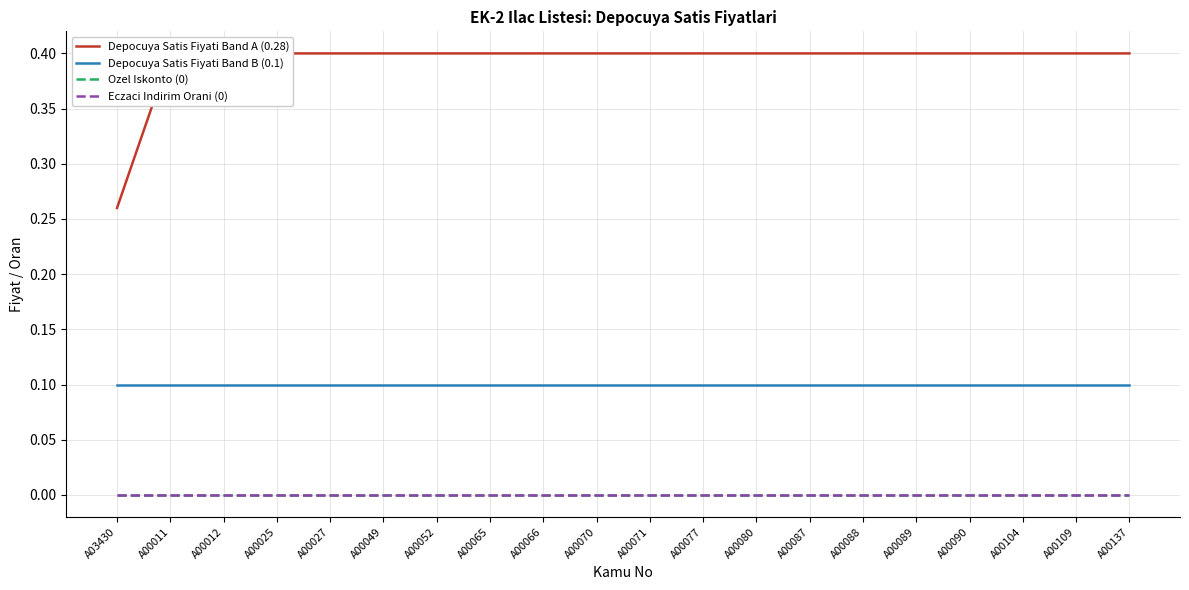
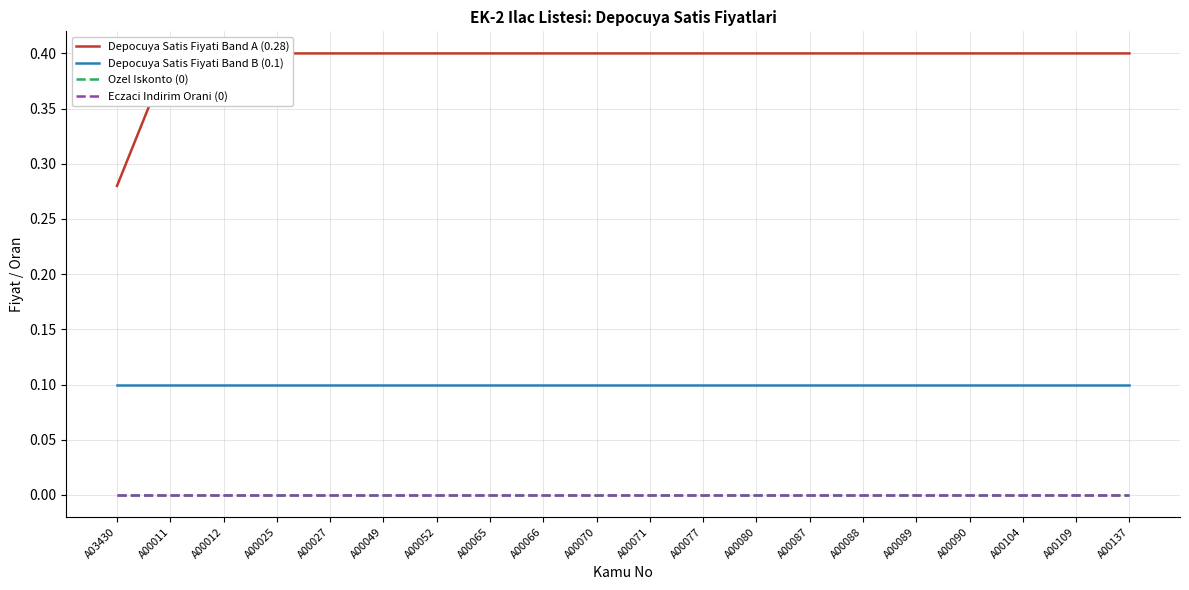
  {
    "Depocuya Satis Fiyati Band A (0.28)": {
-     "A03430": 0.26,
+     "A03430": 0.28,
      "A00027": 0.40,
      "A00049": 0.40,
      "A00052": 0.40,
      "A00065": 0.40,
      "A00066": 0.40,
      "A00070": 0.40,
      "A00071": 0.40,
      "A00077": 0.40,
      "A00080": 0.40,
      "A00087": 0.40,
      "A00088": 0.40,
      "A00089": 0.40,
      "A00090": 0.40,
      "A00104": 0.40,
      "A00109": 0.40,
      "A00137": 0.40
    },
    "Depocuya Satis Fiyati Band B (0.1)": {
      "A03430": 0.10,
      "A00011": 0.10,
      "A00012": 0.10,
      "A00025": 0.10,
      "A00027": 0.10,
      "A00049": 0.10,
      "A00052": 0.10,
      "A00065": 0.10,
      "A00066": 0.10,
      "A00070": 0.10,
      "A00071": 0.10,
      "A00077": 0.10,
      "A00080": 0.10,
      "A00087": 0.10,
      "A00088": 0.10,
      "A00089": 0.10,
      "A00090": 0.10,
      "A00104": 0.10,
      "A00109": 0.10,
      "A00137": 0.10
    },
    "Eczaci Indirim Orani (0)": {
      "A03430": 0.00,
      "A00011": 0.00,
      "A00012": 0.00,
      "A00025": 0.00,
      "A00027": 0.00,
      "A00049": 0.00,
      "A00052": 0.00,
      "A00065": 0.00,
      "A00066": 0.00,
      "A00070": 0.00,
      "A00071": 0.00,
      "A00077": 0.00,
      "A00080": 0.00,
      "A00087": 0.00,
      "A00088": 0.00,
      "A00089": 0.00,
      "A00090": 0.00,
      "A00104": 0.00,
      "A00109": 0.00,
      "A00137": 0.00
    }
  }
